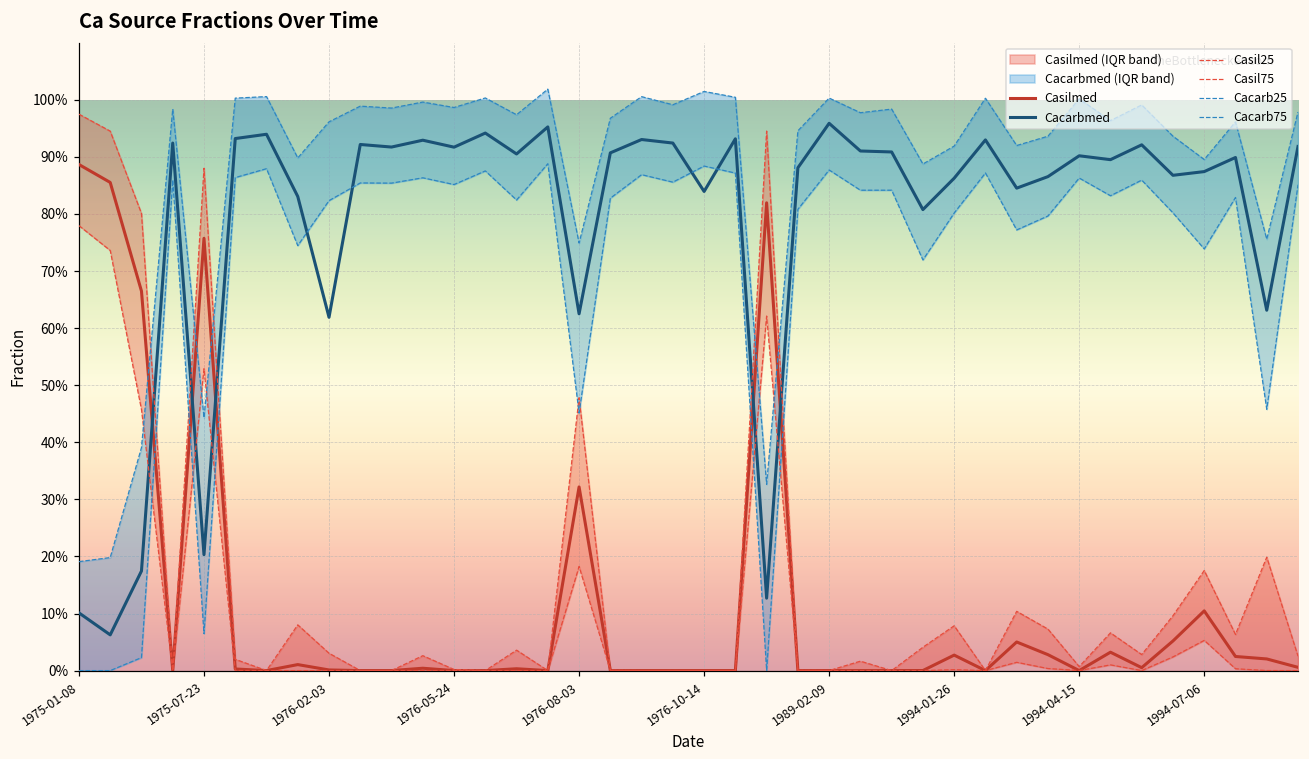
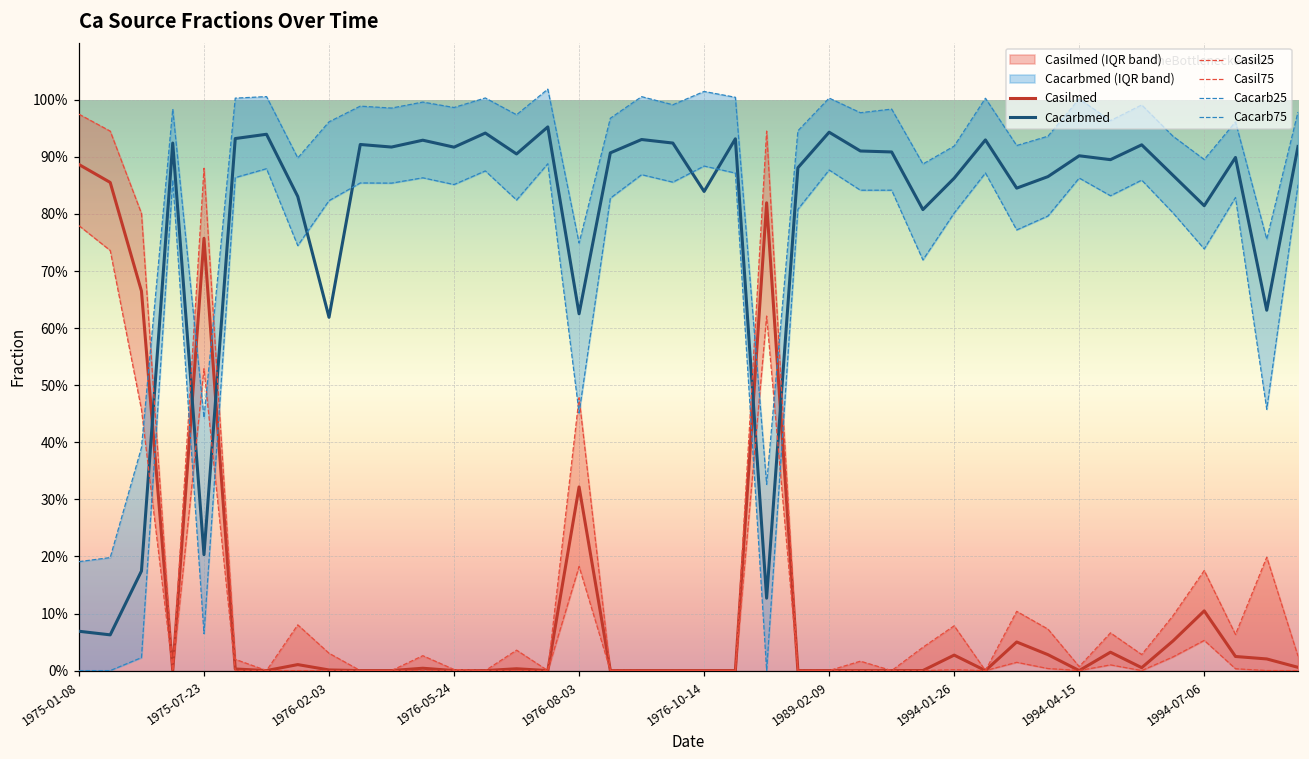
  {
    "Cacarbmed": {
-     "1975-01-08": "10%",
+     "1975-01-08": "7%",
      "1975-07-23": "20%",
      "1976-02-03": "62%",
      "1976-05-24": "92%",
      "1976-08-03": "63%",
      "1976-10-14": "84%",
-     "1989-02-09": "96%",
+     "1989-02-09": "94%",
      "1994-01-26": "86%",
      "1994-04-15": "90%",
-     "1994-07-06": "87%"
+     "1994-07-06": "81%"
    }
  }
